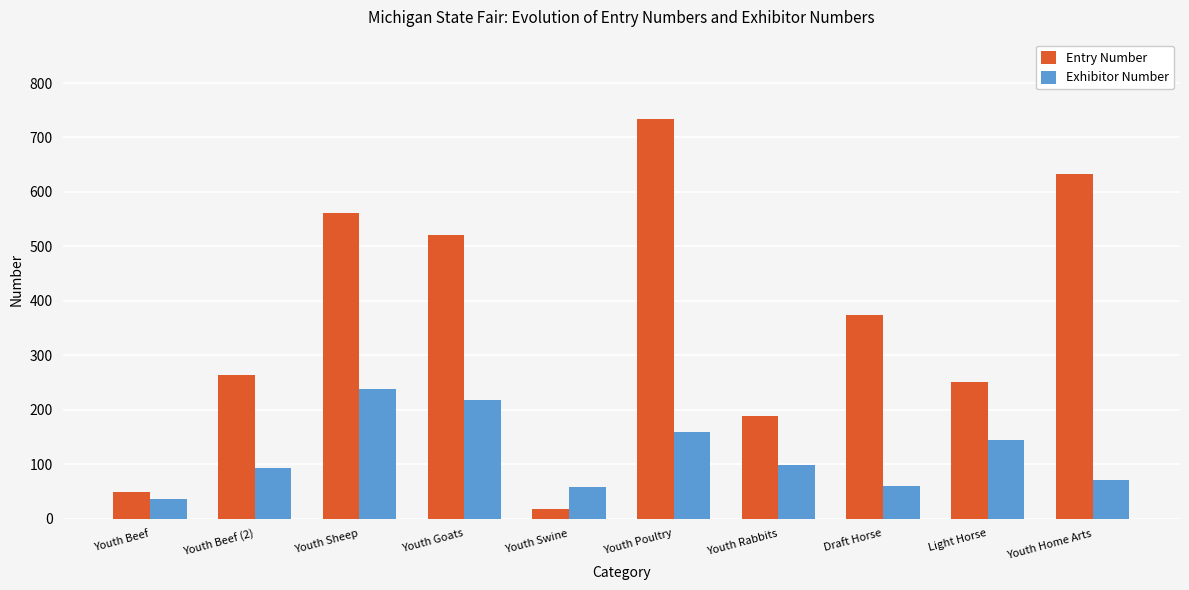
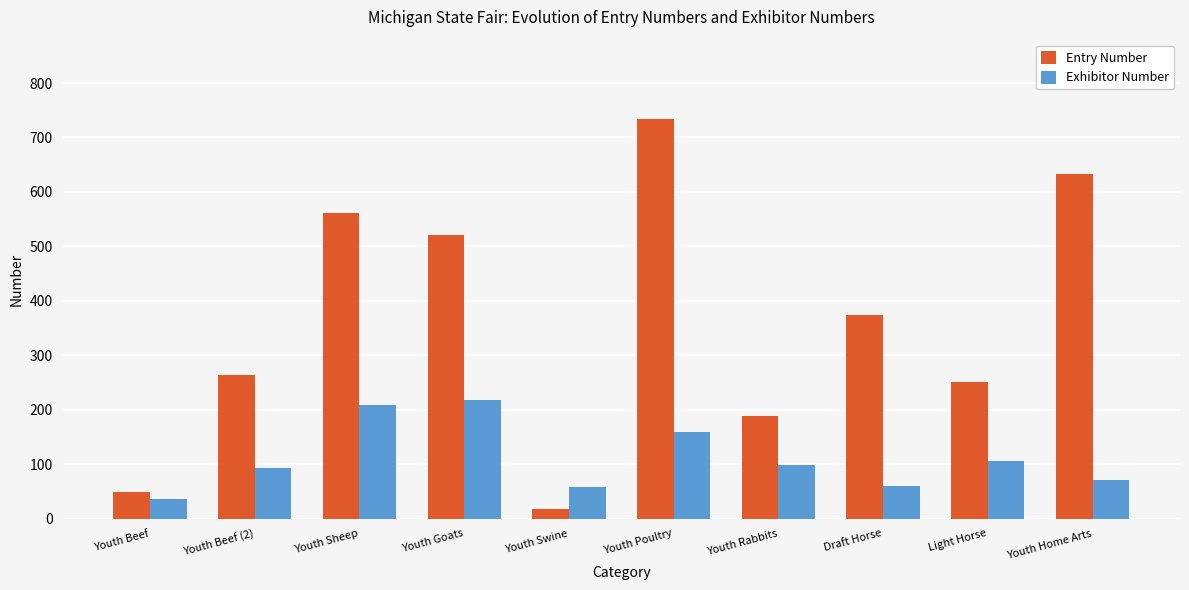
  {
    "Entry Number": {
      "Youth Beef": 50,
      "Youth Beef (2)": 260,
      "Youth Sheep": 560,
      "Youth Goats": 520,
      "Youth Swine": 20,
      "Youth Poultry": 730,
      "Youth Rabbits": 190,
      "Draft Horse": 370,
      "Light Horse": 250,
      "Youth Home Arts": 630
    },
    "Exhibitor Number": {
      "Youth Beef": 40,
      "Youth Beef (2)": 90,
-     "Youth Sheep": 240,
+     "Youth Sheep": 210,
      "Youth Goats": 220,
      "Youth Swine": 60,
      "Youth Poultry": 160,
      "Youth Rabbits": 100,
      "Draft Horse": 60,
-     "Light Horse": 140,
+     "Light Horse": 110,
      "Youth Home Arts": 70
    }
  }
